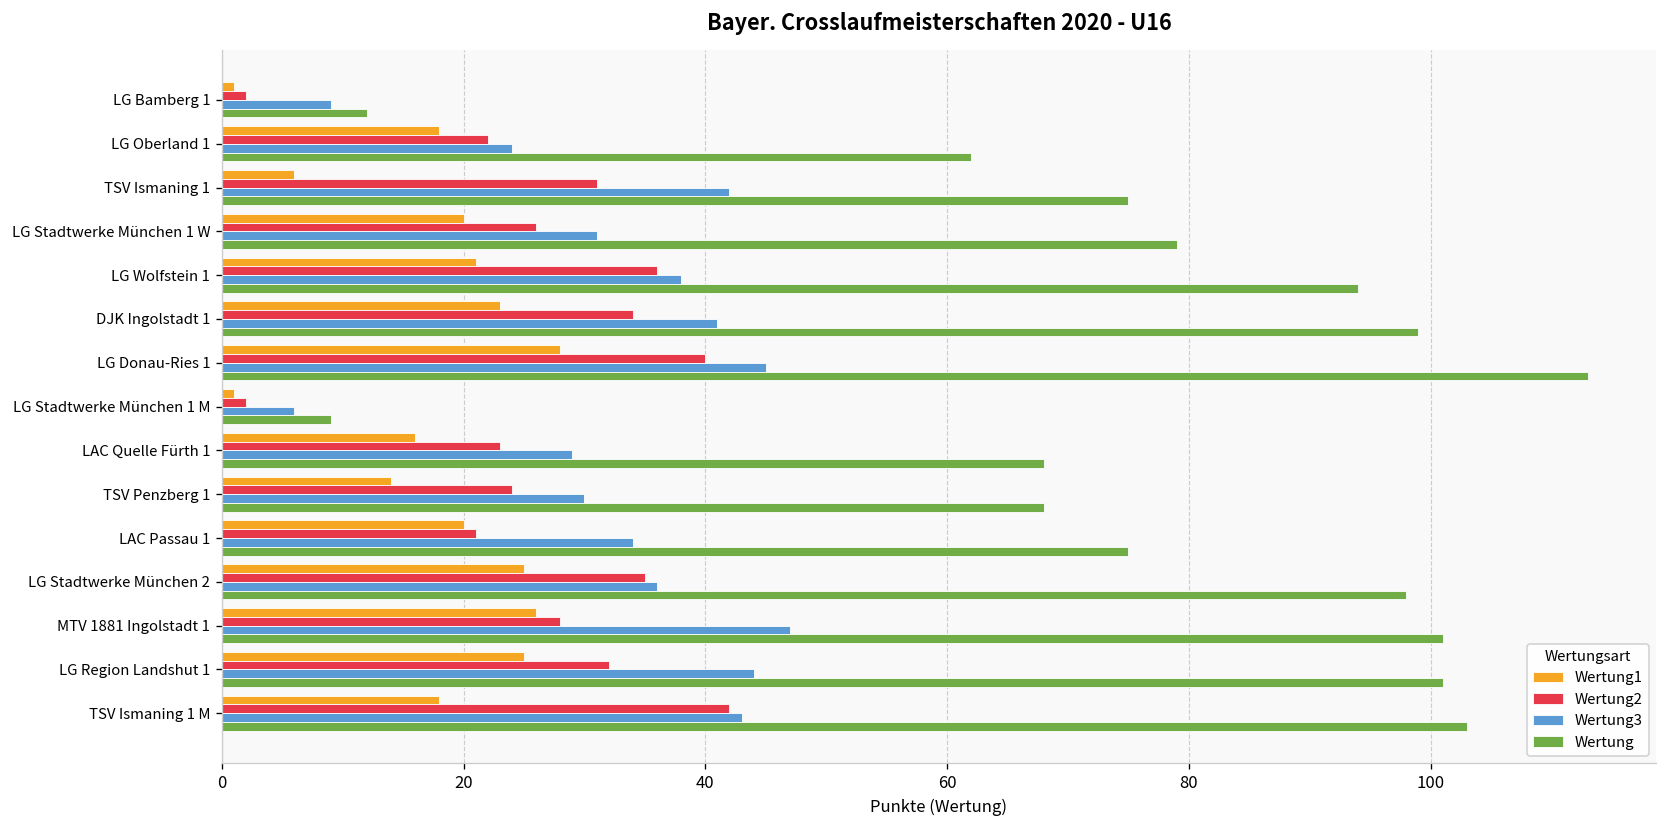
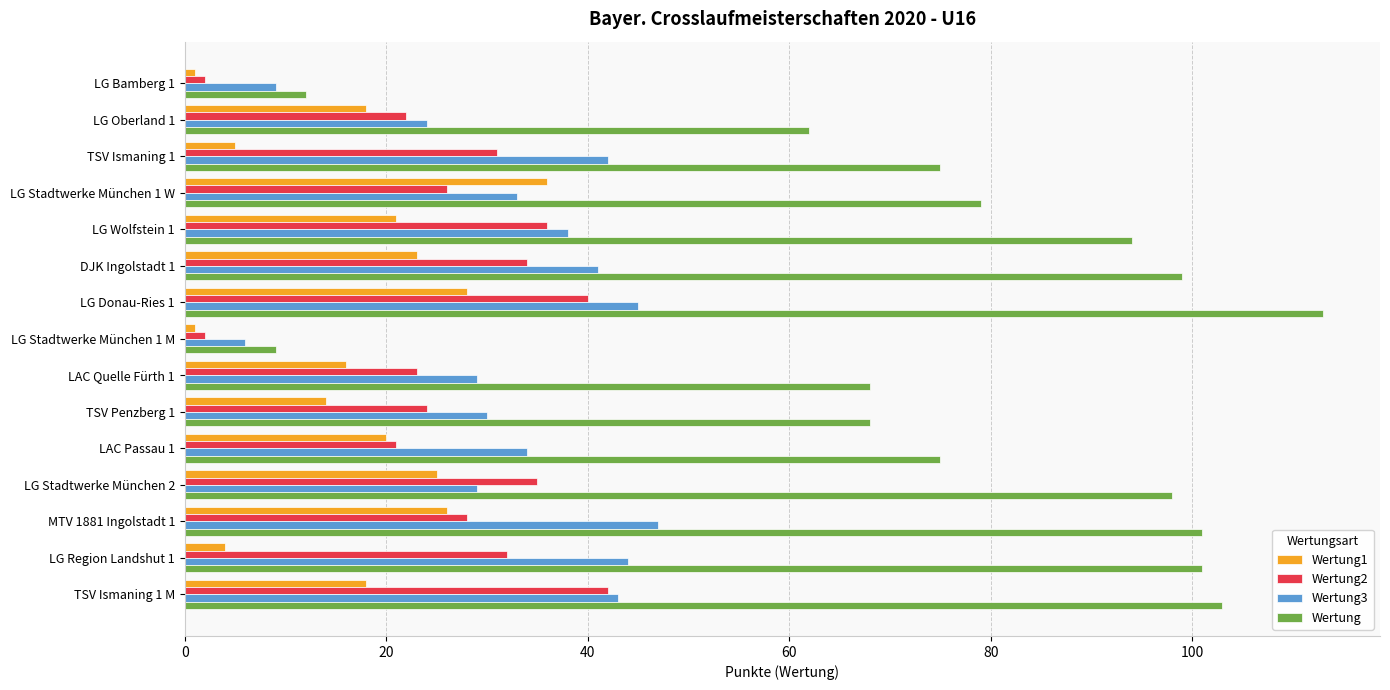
  {
    "Wertung1": {
      "LG Bamberg 1": 1,
      "LG Oberland 1": 18,
-     "TSV Ismaning 1": 6,
-     "LG Stadtwerke München 1 W": 20,
+     "TSV Ismaning 1": 5,
+     "LG Stadtwerke München 1 W": 36,
      "LG Wolfstein 1": 21,
      "DJK Ingolstadt 1": 23,
      "LG Donau-Ries 1": 28,
      "LG Stadtwerke München 1 M": 1,
      "LAC Quelle Fürth 1": 16,
      "TSV Penzberg 1": 14,
      "LAC Passau 1": 20,
      "LG Stadtwerke München 2": 25,
      "MTV 1881 Ingolstadt 1": 26,
-     "LG Region Landshut 1": 25,
+     "LG Region Landshut 1": 4,
      "TSV Ismaning 1 M": 18
    },
    "Wertung2": {
      "LG Bamberg 1": 2,
      "LG Oberland 1": 22,
      "TSV Ismaning 1": 31,
      "LG Stadtwerke München 1 W": 26,
      "LG Wolfstein 1": 36,
      "DJK Ingolstadt 1": 34,
      "LG Donau-Ries 1": 40,
      "LG Stadtwerke München 1 M": 2,
      "LAC Quelle Fürth 1": 23,
      "TSV Penzberg 1": 24,
      "LAC Passau 1": 21,
      "LG Stadtwerke München 2": 35,
      "MTV 1881 Ingolstadt 1": 28,
      "LG Region Landshut 1": 32,
      "TSV Ismaning 1 M": 42
    },
    "Wertung3": {
      "LG Bamberg 1": 9,
      "LG Oberland 1": 24,
      "TSV Ismaning 1": 42,
-     "LG Stadtwerke München 1 W": 31,
+     "LG Stadtwerke München 1 W": 33,
      "LG Wolfstein 1": 38,
      "DJK Ingolstadt 1": 41,
      "LG Donau-Ries 1": 45,
      "LG Stadtwerke München 1 M": 6,
      "LAC Quelle Fürth 1": 29,
      "TSV Penzberg 1": 30,
      "LAC Passau 1": 34,
-     "LG Stadtwerke München 2": 36,
+     "LG Stadtwerke München 2": 29,
      "MTV 1881 Ingolstadt 1": 47,
      "LG Region Landshut 1": 44,
      "TSV Ismaning 1 M": 43
    },
    "Wertung": {
      "LG Bamberg 1": 12,
      "LG Oberland 1": 62,
      "TSV Ismaning 1": 75,
      "LG Stadtwerke München 1 W": 79,
      "LG Wolfstein 1": 94,
      "DJK Ingolstadt 1": 99,
      "LG Donau-Ries 1": 113,
      "LG Stadtwerke München 1 M": 9,
      "LAC Quelle Fürth 1": 68,
      "TSV Penzberg 1": 68,
      "LAC Passau 1": 75,
      "LG Stadtwerke München 2": 98,
      "MTV 1881 Ingolstadt 1": 101,
      "LG Region Landshut 1": 101,
      "TSV Ismaning 1 M": 103
    }
  }
